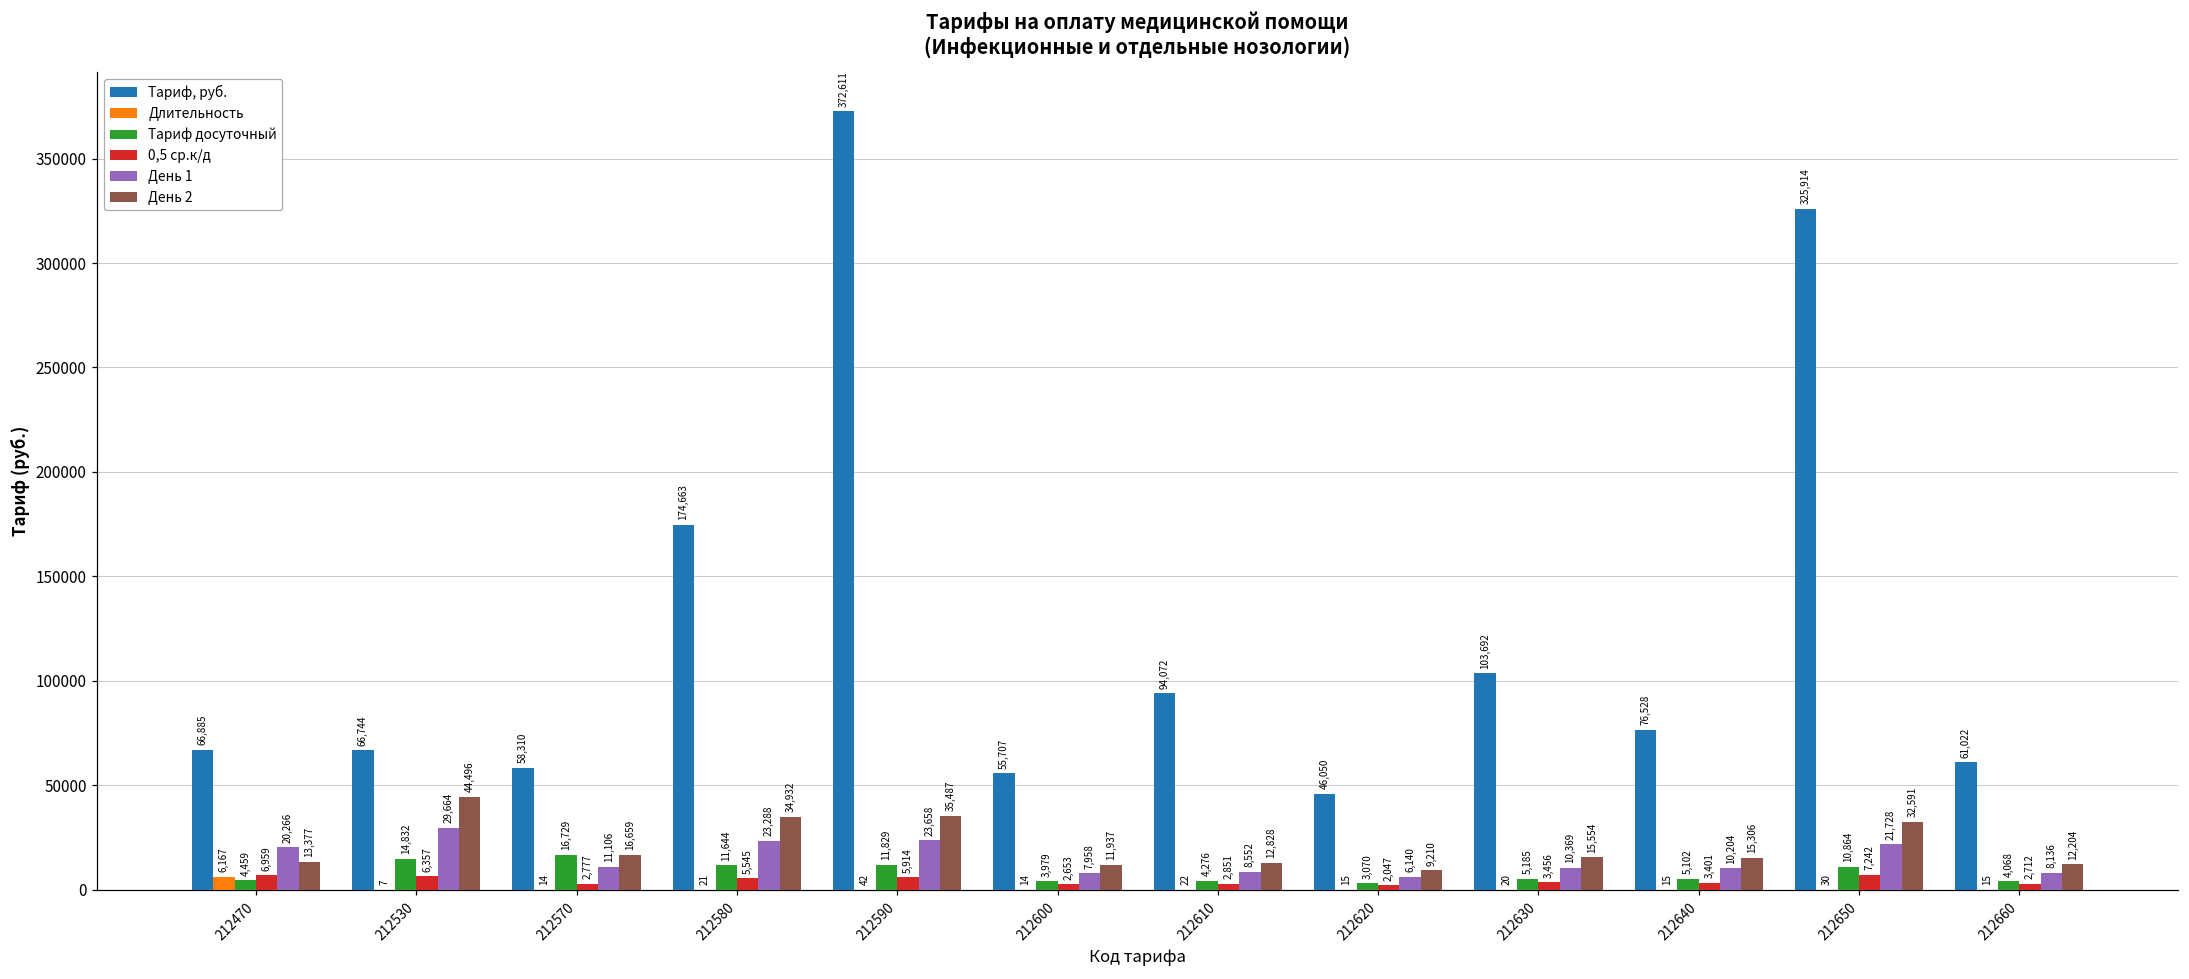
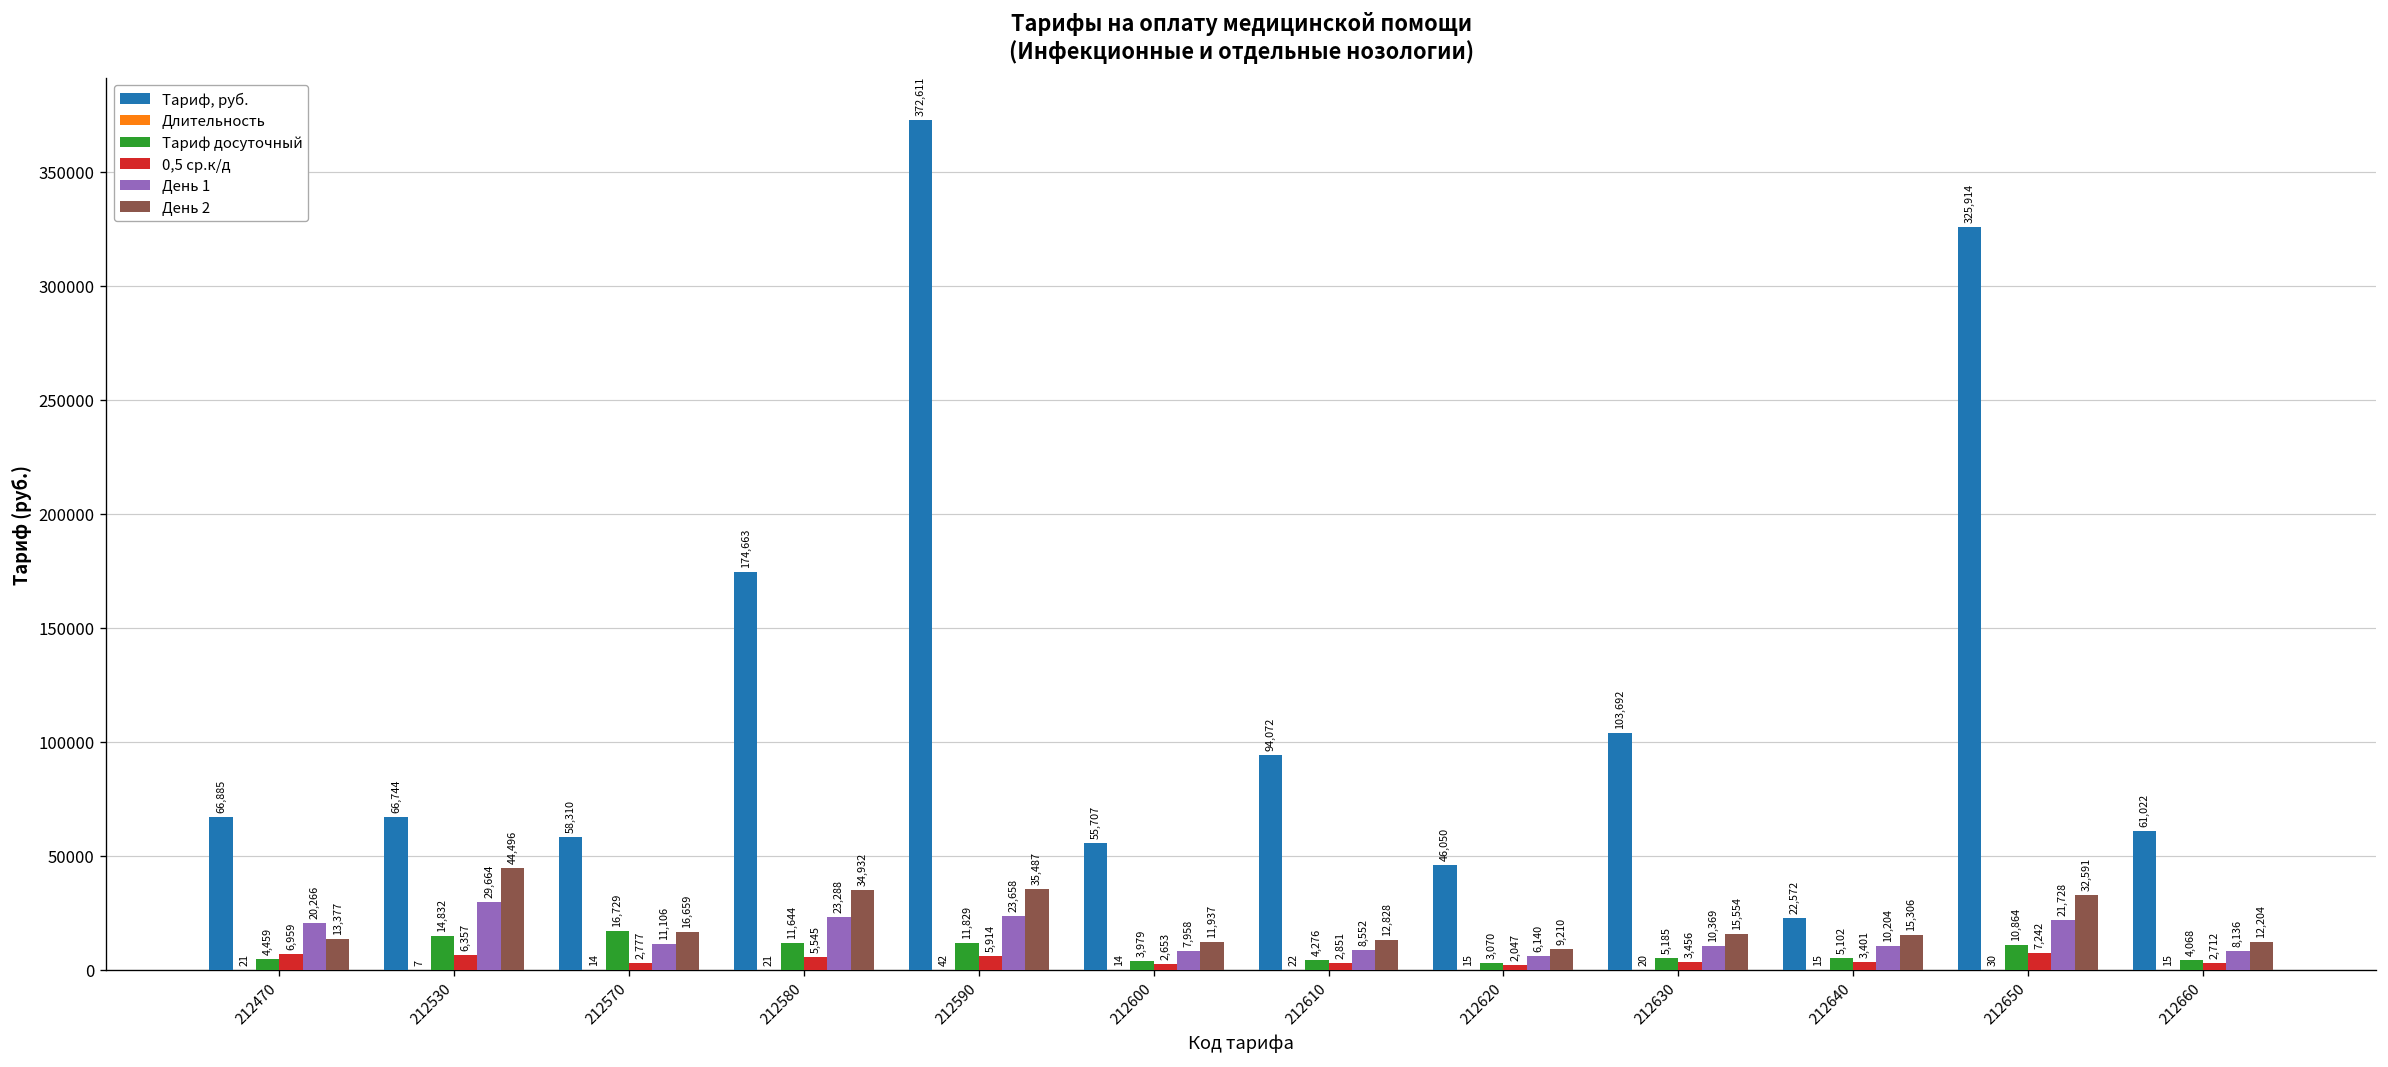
  {
    "Тариф, руб.": {
      "212470": "66,885",
      "212530": "66,744",
      "212570": "58,310",
      "212580": "174,663",
      "212590": "372,611",
      "212600": "55,707",
      "212610": "94,072",
      "212620": "46,050",
      "212630": "103,692",
-     "212640": "76,528",
+     "212640": "22,572",
      "212650": "325,914",
      "212660": "61,022"
    },
    "Длительность": {
-     "212470": "6,167",
+     "212470": "21",
      "212530": "7",
      "212570": "14",
      "212580": "21",
      "212590": "42",
      "212600": "14",
      "212610": "22",
      "212620": "15",
      "212630": "20",
      "212640": "15",
      "212650": "30",
      "212660": "15"
    },
    "Тариф досуточный": {
      "212470": "4,459",
      "212530": "14,832",
      "212570": "16,729",
      "212580": "11,644",
      "212590": "11,829",
      "212600": "3,979",
      "212610": "4,276",
      "212620": "3,070",
      "212630": "5,185",
      "212640": "5,102",
      "212650": "10,864",
      "212660": "4,068"
    },
    "0,5 ср.к/д": {
      "212470": "6,959",
      "212530": "6,357",
      "212570": "2,777",
      "212580": "5,545",
      "212590": "5,914",
      "212600": "2,653",
      "212610": "2,851",
      "212620": "2,047",
      "212630": "3,456",
      "212640": "3,401",
      "212650": "7,242",
      "212660": "2,712"
    },
    "День 1": {
      "212470": "20,266",
      "212530": "29,664",
      "212570": "11,106",
      "212580": "23,288",
      "212590": "23,658",
      "212600": "7,958",
      "212610": "8,552",
      "212620": "6,140",
      "212630": "10,369",
      "212640": "10,204",
      "212650": "21,728",
      "212660": "8,136"
    },
    "День 2": {
      "212470": "13,377",
      "212530": "44,496",
      "212570": "16,659",
      "212580": "34,932",
      "212590": "35,487",
      "212600": "11,937",
      "212610": "12,828",
      "212620": "9,210",
      "212630": "15,554",
      "212640": "15,306",
      "212650": "32,591",
      "212660": "12,204"
    }
  }
